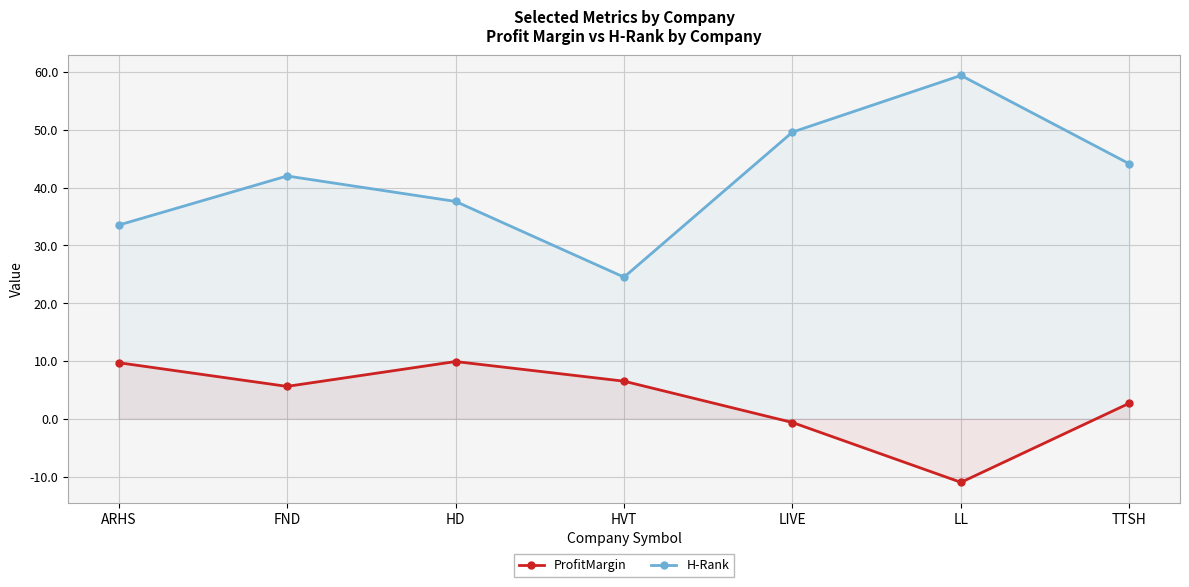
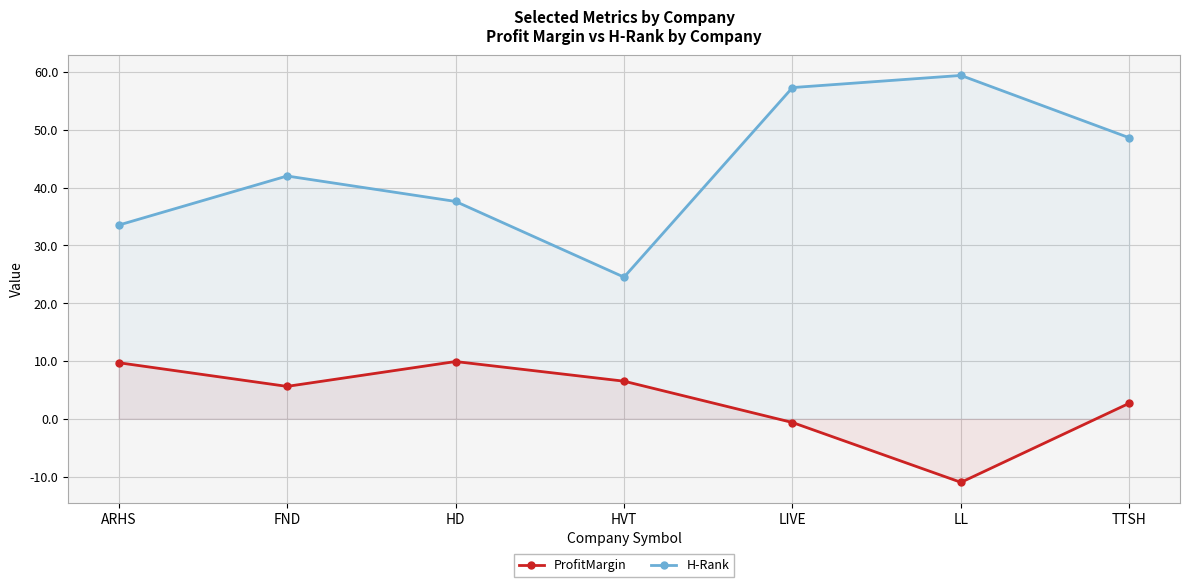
  {
    "H-Rank": {
      "ARHS": 34,
      "FND": 42,
      "HD": 38,
      "HVT": 25,
-     "LIVE": 50,
+     "LIVE": 57,
      "LL": 59,
-     "TTSH": 44
+     "TTSH": 49
    }
  }
